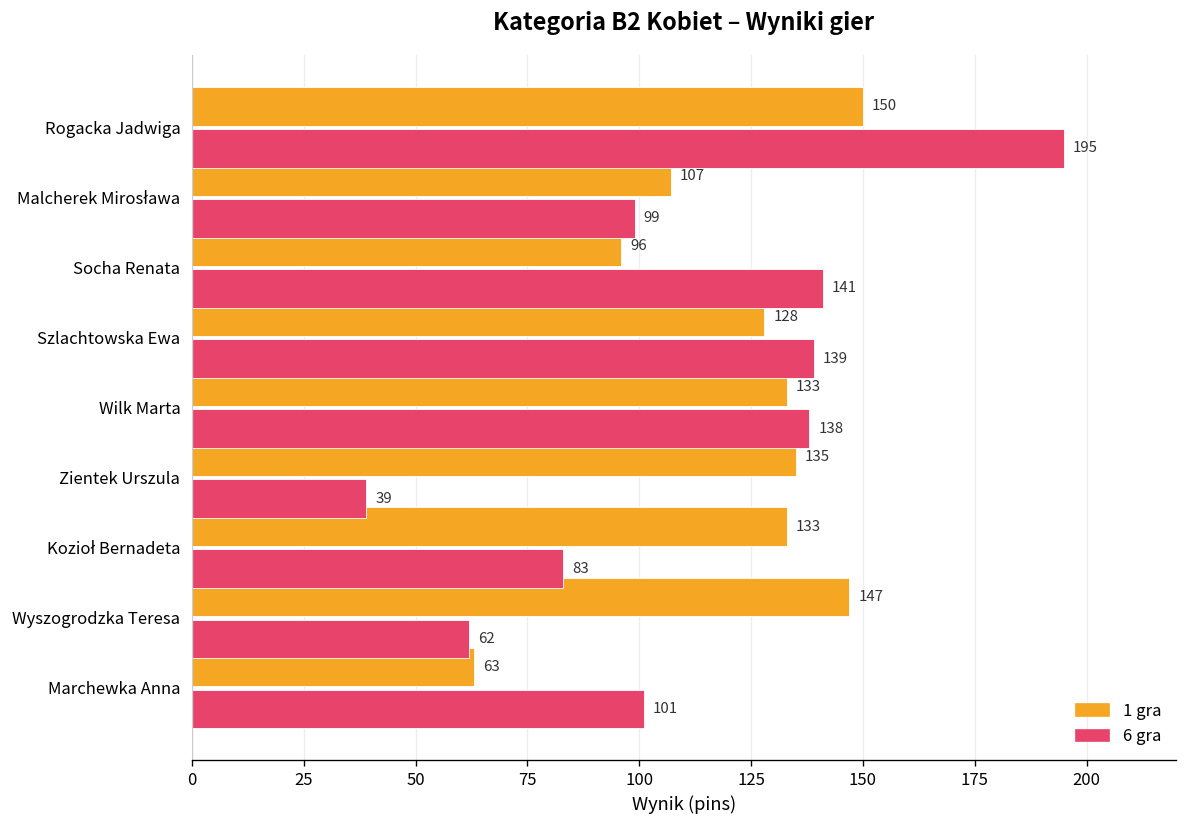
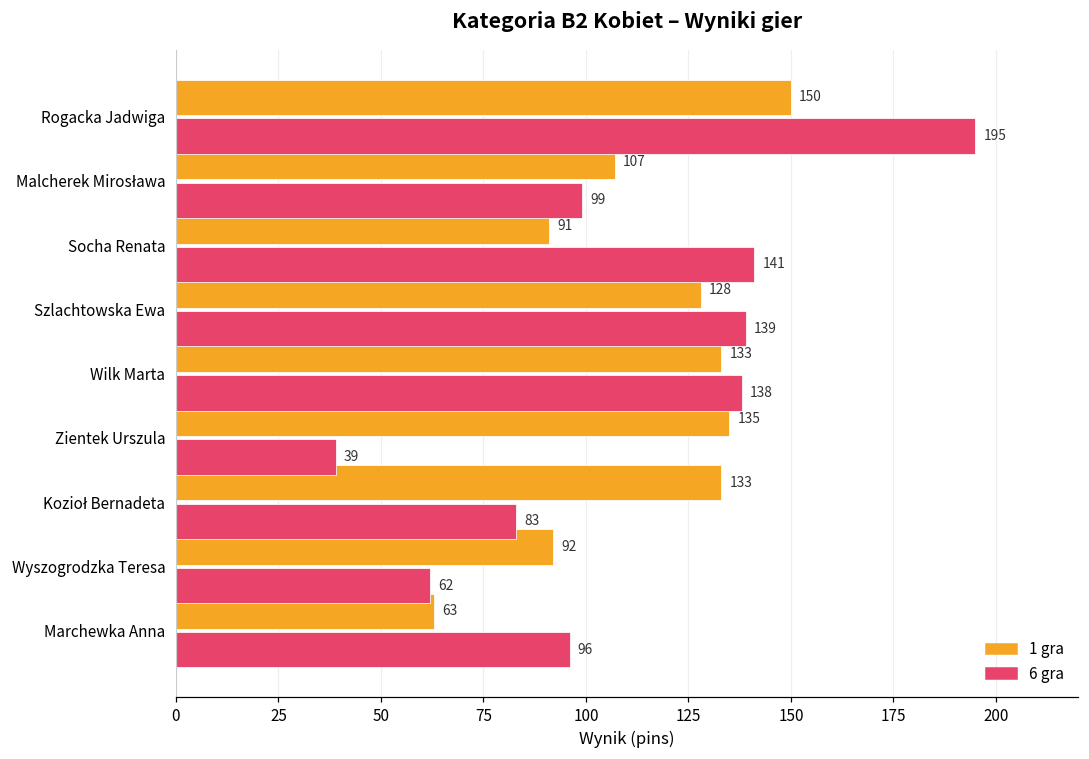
  {
    "1 gra": {
      "Rogacka Jadwiga": 150,
      "Malcherek Mirosława": 107,
-     "Socha Renata": 96,
+     "Socha Renata": 91,
      "Szlachtowska Ewa": 128,
      "Wilk Marta": 133,
      "Zientek Urszula": 135,
      "Kozioł Bernadeta": 133,
-     "Wyszogrodzka Teresa": 147,
+     "Wyszogrodzka Teresa": 92,
      "Marchewka Anna": 63
    },
    "6 gra": {
      "Rogacka Jadwiga": 195,
      "Malcherek Mirosława": 99,
      "Socha Renata": 141,
      "Szlachtowska Ewa": 139,
      "Wilk Marta": 138,
      "Zientek Urszula": 39,
      "Kozioł Bernadeta": 83,
      "Wyszogrodzka Teresa": 62,
-     "Marchewka Anna": 101
+     "Marchewka Anna": 96
    }
  }
